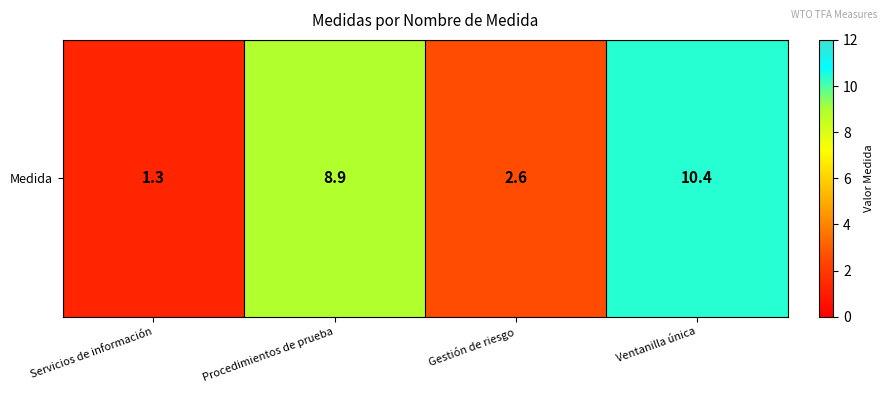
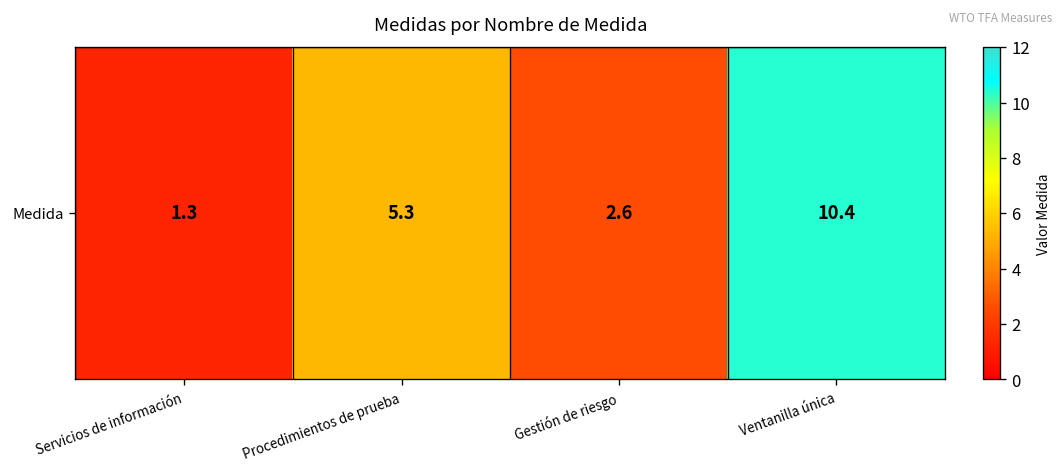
  {
    "Medida": {
      "Servicios de información": 1.3,
-     "Procedimientos de prueba": 8.9,
+     "Procedimientos de prueba": 5.3,
      "Gestión de riesgo": 2.6,
      "Ventanilla única": 10.4
    }
  }
